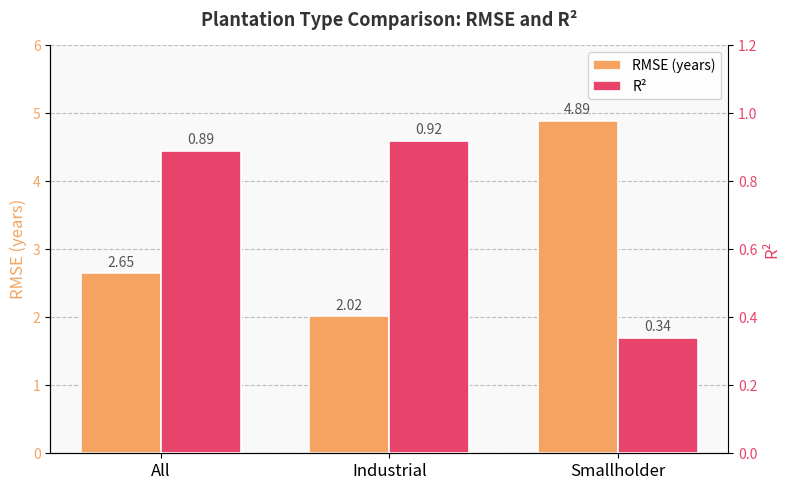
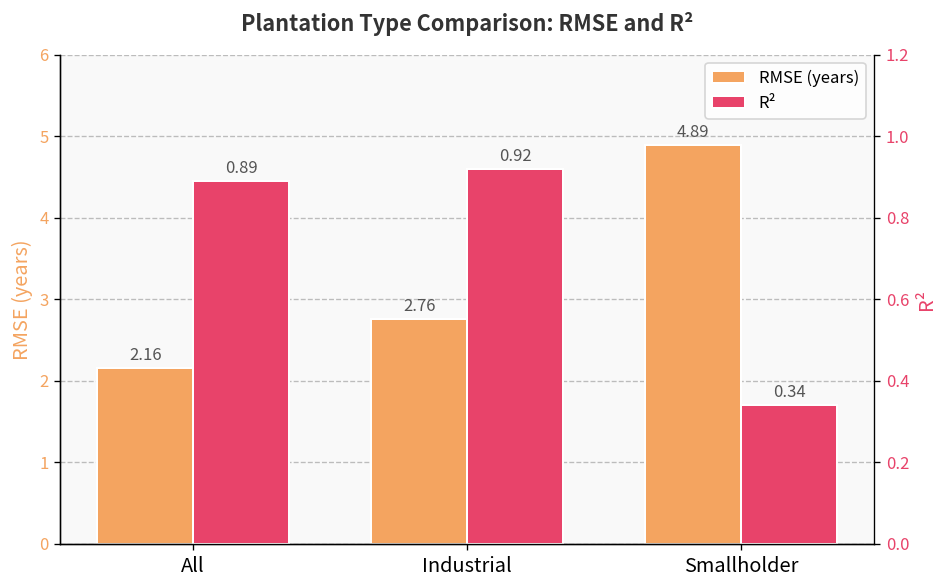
  {
    "RMSE (years)": {
-     "All": 2.65,
-     "Industrial": 2.02,
+     "All": 2.16,
+     "Industrial": 2.76,
      "Smallholder": 4.89
    },
    "R²": {
      "All": 0.89,
      "Industrial": 0.92,
      "Smallholder": 0.34
    }
  }
